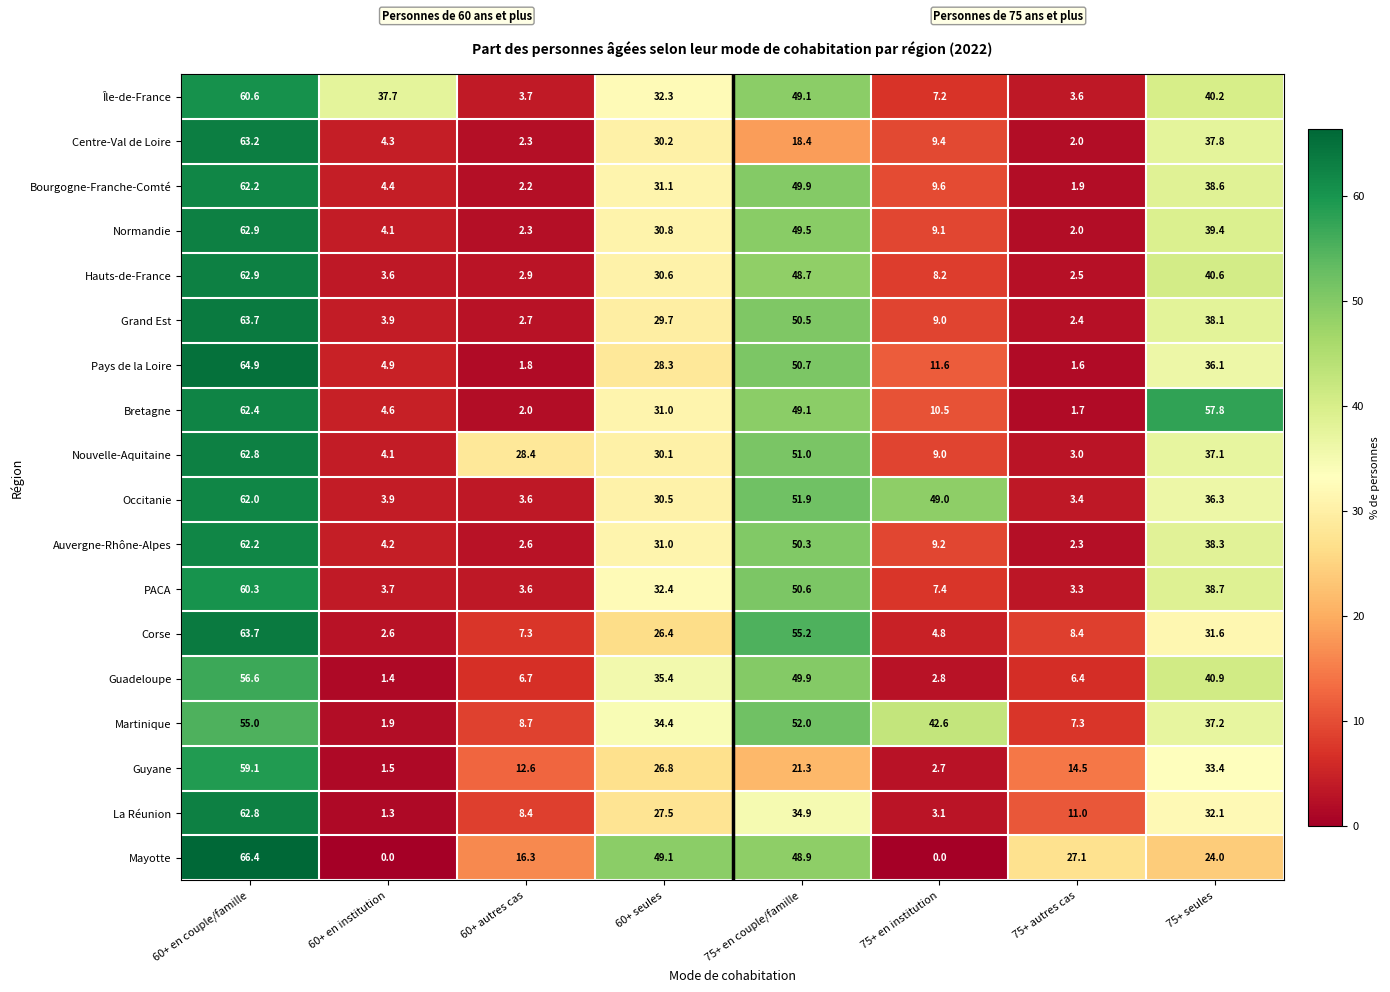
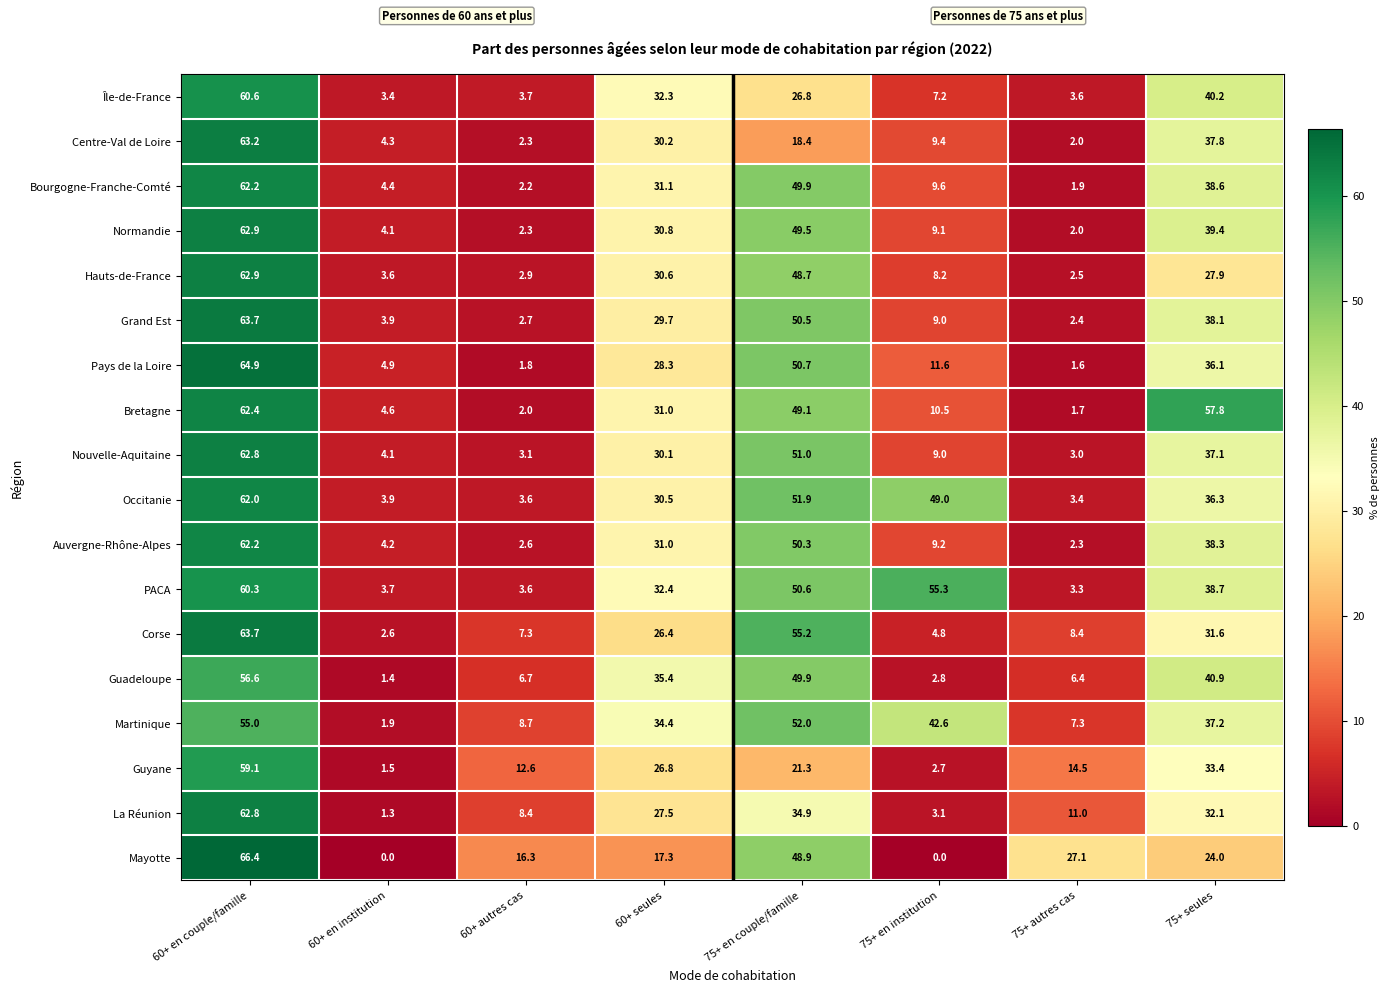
  {
    "Île-de-France": {
      "60+ en couple/famille": 60.6,
-     "60+ en institution": 37.7,
+     "60+ en institution": 3.4,
      "60+ autres cas": 3.7,
      "60+ seules": 32.3,
-     "75+ en couple/famille": 49.1,
+     "75+ en couple/famille": 26.8,
      "75+ en institution": 7.2,
      "75+ autres cas": 3.6,
      "75+ seules": 40.2
    },
    "Centre-Val de Loire": {
      "60+ en couple/famille": 63.2,
      "60+ en institution": 4.3,
      "60+ autres cas": 2.3,
      "60+ seules": 30.2,
      "75+ en couple/famille": 18.4,
      "75+ en institution": 9.4,
      "75+ autres cas": 2.0,
      "75+ seules": 37.8
    },
    "Bourgogne-Franche-Comté": {
      "60+ en couple/famille": 62.2,
      "60+ en institution": 4.4,
      "60+ autres cas": 2.2,
      "60+ seules": 31.1,
      "75+ en couple/famille": 49.9,
      "75+ en institution": 9.6,
      "75+ autres cas": 1.9,
      "75+ seules": 38.6
    },
    "Normandie": {
      "60+ en couple/famille": 62.9,
      "60+ en institution": 4.1,
      "60+ autres cas": 2.3,
      "60+ seules": 30.8,
      "75+ en couple/famille": 49.5,
      "75+ en institution": 9.1,
      "75+ autres cas": 2.0,
      "75+ seules": 39.4
    },
    "Hauts-de-France": {
      "60+ en couple/famille": 62.9,
      "60+ en institution": 3.6,
      "60+ autres cas": 2.9,
      "60+ seules": 30.6,
      "75+ en couple/famille": 48.7,
      "75+ en institution": 8.2,
      "75+ autres cas": 2.5,
-     "75+ seules": 40.6
+     "75+ seules": 27.9
    },
    "Grand Est": {
      "60+ en couple/famille": 63.7,
      "60+ en institution": 3.9,
      "60+ autres cas": 2.7,
      "60+ seules": 29.7,
      "75+ en couple/famille": 50.5,
      "75+ en institution": 9.0,
      "75+ autres cas": 2.4,
      "75+ seules": 38.1
    },
    "Pays de la Loire": {
      "60+ en couple/famille": 64.9,
      "60+ en institution": 4.9,
      "60+ autres cas": 1.8,
      "60+ seules": 28.3,
      "75+ en couple/famille": 50.7,
      "75+ en institution": 11.6,
      "75+ autres cas": 1.6,
      "75+ seules": 36.1
    },
    "Bretagne": {
      "60+ en couple/famille": 62.4,
      "60+ en institution": 4.6,
      "60+ autres cas": 2.0,
      "60+ seules": 31.0,
      "75+ en couple/famille": 49.1,
      "75+ en institution": 10.5,
      "75+ autres cas": 1.7,
      "75+ seules": 57.8
    },
    "Nouvelle-Aquitaine": {
      "60+ en couple/famille": 62.8,
      "60+ en institution": 4.1,
-     "60+ autres cas": 28.4,
+     "60+ autres cas": 3.1,
      "60+ seules": 30.1,
      "75+ en couple/famille": 51.0,
      "75+ en institution": 9.0,
      "75+ autres cas": 3.0,
      "75+ seules": 37.1
    },
    "Occitanie": {
      "60+ en couple/famille": 62.0,
      "60+ en institution": 3.9,
      "60+ autres cas": 3.6,
      "60+ seules": 30.5,
      "75+ en couple/famille": 51.9,
      "75+ en institution": 49.0,
      "75+ autres cas": 3.4,
      "75+ seules": 36.3
    },
    "Auvergne-Rhône-Alpes": {
      "60+ en couple/famille": 62.2,
      "60+ en institution": 4.2,
      "60+ autres cas": 2.6,
      "60+ seules": 31.0,
      "75+ en couple/famille": 50.3,
      "75+ en institution": 9.2,
      "75+ autres cas": 2.3,
      "75+ seules": 38.3
    },
    "PACA": {
      "60+ en couple/famille": 60.3,
      "60+ en institution": 3.7,
      "60+ autres cas": 3.6,
      "60+ seules": 32.4,
      "75+ en couple/famille": 50.6,
-     "75+ en institution": 7.4,
+     "75+ en institution": 55.3,
      "75+ autres cas": 3.3,
      "75+ seules": 38.7
    },
    "Corse": {
      "60+ en couple/famille": 63.7,
      "60+ en institution": 2.6,
      "60+ autres cas": 7.3,
      "60+ seules": 26.4,
      "75+ en couple/famille": 55.2,
      "75+ en institution": 4.8,
      "75+ autres cas": 8.4,
      "75+ seules": 31.6
    },
    "Guadeloupe": {
      "60+ en couple/famille": 56.6,
      "60+ en institution": 1.4,
      "60+ autres cas": 6.7,
      "60+ seules": 35.4,
      "75+ en couple/famille": 49.9,
      "75+ en institution": 2.8,
      "75+ autres cas": 6.4,
      "75+ seules": 40.9
    },
    "Martinique": {
      "60+ en couple/famille": 55.0,
      "60+ en institution": 1.9,
      "60+ autres cas": 8.7,
      "60+ seules": 34.4,
      "75+ en couple/famille": 52.0,
      "75+ en institution": 42.6,
      "75+ autres cas": 7.3,
      "75+ seules": 37.2
    },
    "Guyane": {
      "60+ en couple/famille": 59.1,
      "60+ en institution": 1.5,
      "60+ autres cas": 12.6,
      "60+ seules": 26.8,
      "75+ en couple/famille": 21.3,
      "75+ en institution": 2.7,
      "75+ autres cas": 14.5,
      "75+ seules": 33.4
    },
    "La Réunion": {
      "60+ en couple/famille": 62.8,
      "60+ en institution": 1.3,
      "60+ autres cas": 8.4,
      "60+ seules": 27.5,
      "75+ en couple/famille": 34.9,
      "75+ en institution": 3.1,
      "75+ autres cas": 11.0,
      "75+ seules": 32.1
    },
    "Mayotte": {
      "60+ en couple/famille": 66.4,
      "60+ en institution": 0.0,
      "60+ autres cas": 16.3,
-     "60+ seules": 49.1,
+     "60+ seules": 17.3,
      "75+ en couple/famille": 48.9,
      "75+ en institution": 0.0,
      "75+ autres cas": 27.1,
      "75+ seules": 24.0
    }
  }
